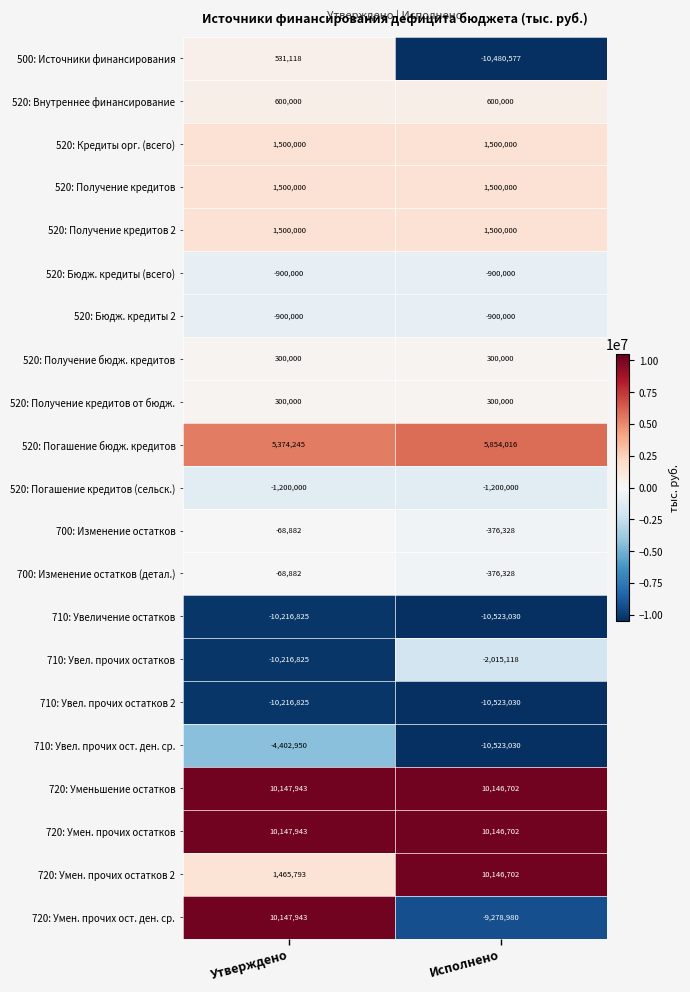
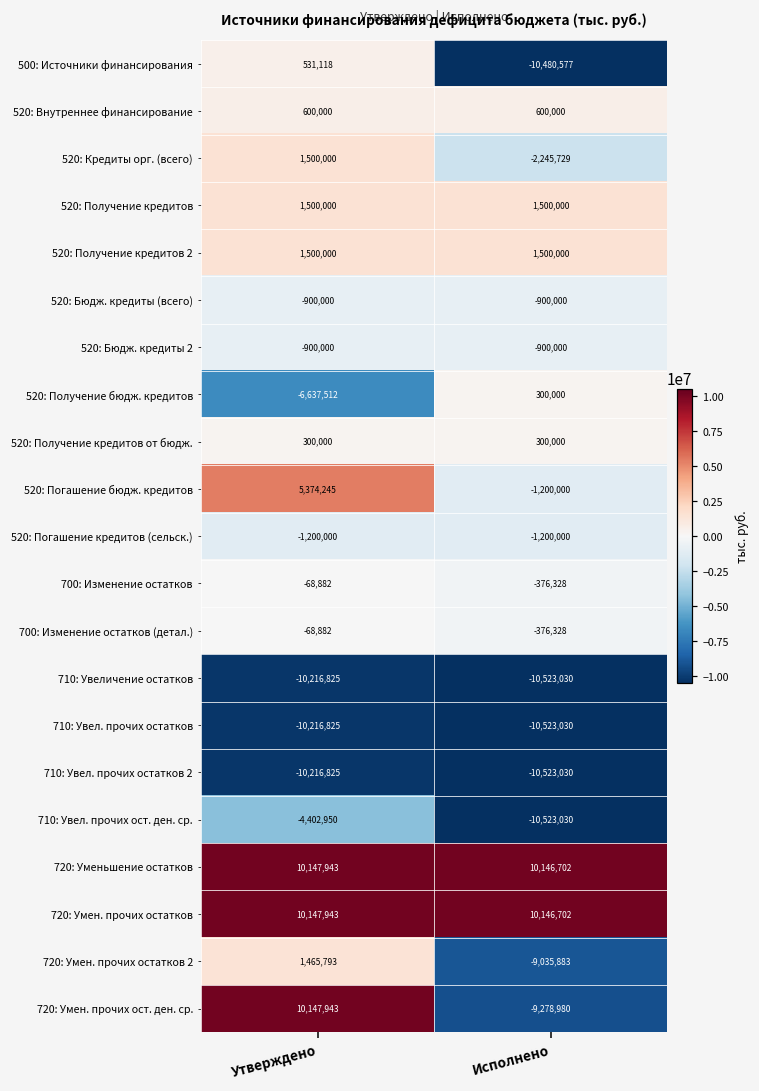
  {
    "500: Источники финансирования": {
      "Утверждено": "531,118",
      "Исполнено": "-10,480,577"
    },
    "520: Внутреннее финансирование": {
      "Утверждено": "600,000",
      "Исполнено": "600,000"
    },
    "520: Кредиты орг. (всего)": {
      "Утверждено": "1,500,000",
-     "Исполнено": "1,500,000"
+     "Исполнено": "-2,245,729"
    },
    "520: Получение кредитов": {
      "Утверждено": "1,500,000",
      "Исполнено": "1,500,000"
    },
    "520: Получение кредитов 2": {
      "Утверждено": "1,500,000",
      "Исполнено": "1,500,000"
    },
    "520: Бюдж. кредиты (всего)": {
      "Утверждено": "-900,000",
      "Исполнено": "-900,000"
    },
    "520: Бюдж. кредиты 2": {
      "Утверждено": "-900,000",
      "Исполнено": "-900,000"
    },
    "520: Получение бюдж. кредитов": {
-     "Утверждено": "300,000",
+     "Утверждено": "-6,637,512",
      "Исполнено": "300,000"
    },
    "520: Получение кредитов от бюдж.": {
      "Утверждено": "300,000",
      "Исполнено": "300,000"
    },
    "520: Погашение бюдж. кредитов": {
      "Утверждено": "5,374,245",
-     "Исполнено": "5,854,016"
+     "Исполнено": "-1,200,000"
    },
    "520: Погашение кредитов (сельск.)": {
      "Утверждено": "-1,200,000",
      "Исполнено": "-1,200,000"
    },
    "700: Изменение остатков": {
      "Утверждено": "-68,882",
      "Исполнено": "-376,328"
    },
    "700: Изменение остатков (детал.)": {
      "Утверждено": "-68,882",
      "Исполнено": "-376,328"
    },
    "710: Увеличение остатков": {
      "Утверждено": "-10,216,825",
      "Исполнено": "-10,523,030"
    },
    "710: Увел. прочих остатков": {
      "Утверждено": "-10,216,825",
-     "Исполнено": "-2,015,118"
+     "Исполнено": "-10,523,030"
    },
    "710: Увел. прочих остатков 2": {
      "Утверждено": "-10,216,825",
      "Исполнено": "-10,523,030"
    },
    "710: Увел. прочих ост. ден. ср.": {
      "Утверждено": "-4,402,950",
      "Исполнено": "-10,523,030"
    },
    "720: Уменьшение остатков": {
      "Утверждено": "10,147,943",
      "Исполнено": "10,146,702"
    },
    "720: Умен. прочих остатков": {
      "Утверждено": "10,147,943",
      "Исполнено": "10,146,702"
    },
    "720: Умен. прочих остатков 2": {
      "Утверждено": "1,465,793",
-     "Исполнено": "10,146,702"
+     "Исполнено": "-9,035,883"
    },
    "720: Умен. прочих ост. ден. ср.": {
      "Утверждено": "10,147,943",
      "Исполнено": "-9,278,980"
    }
  }
